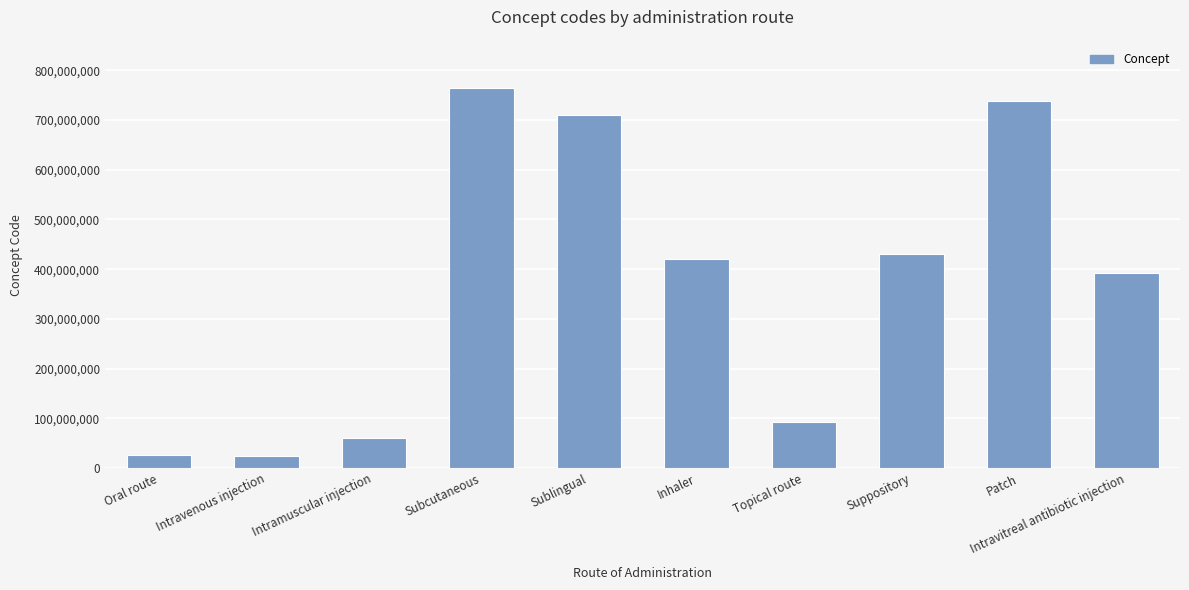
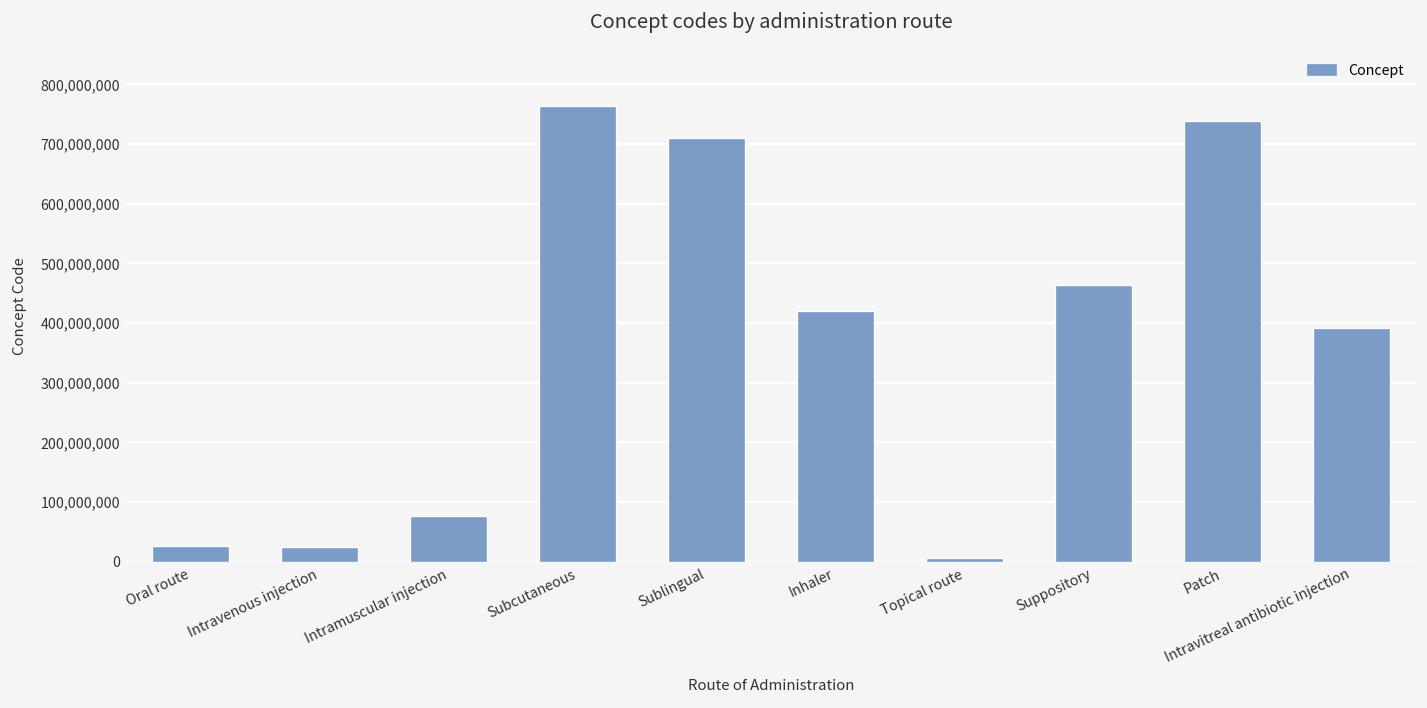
  {
    "Oral route": "30,000,000",
    "Intravenous injection": "20,000,000",
-   "Intramuscular injection": "60,000,000",
+   "Intramuscular injection": "80,000,000",
    "Subcutaneous": "760,000,000",
    "Sublingual": "710,000,000",
    "Inhaler": "420,000,000",
-   "Topical route": "90,000,000",
-   "Suppository": "430,000,000",
+   "Topical route": "10,000,000",
+   "Suppository": "460,000,000",
    "Patch": "740,000,000",
    "Intravitreal antibiotic injection": "390,000,000"
  }
